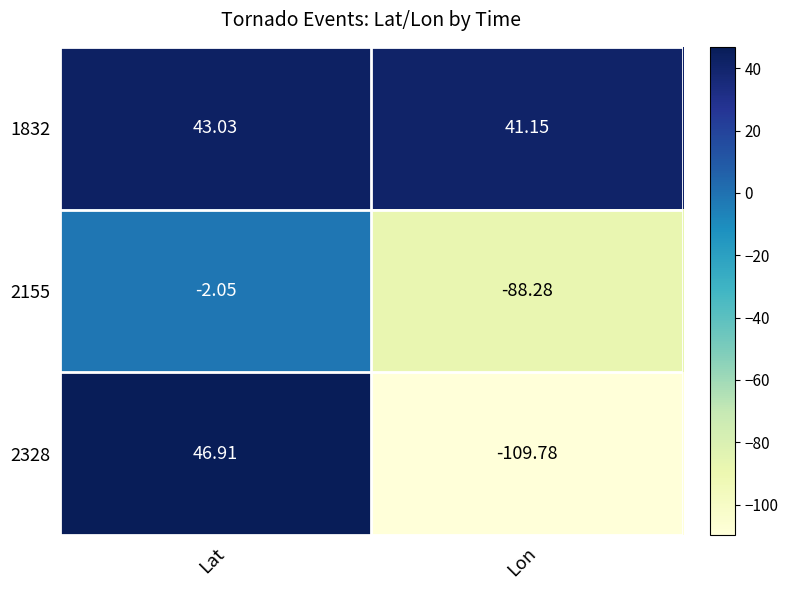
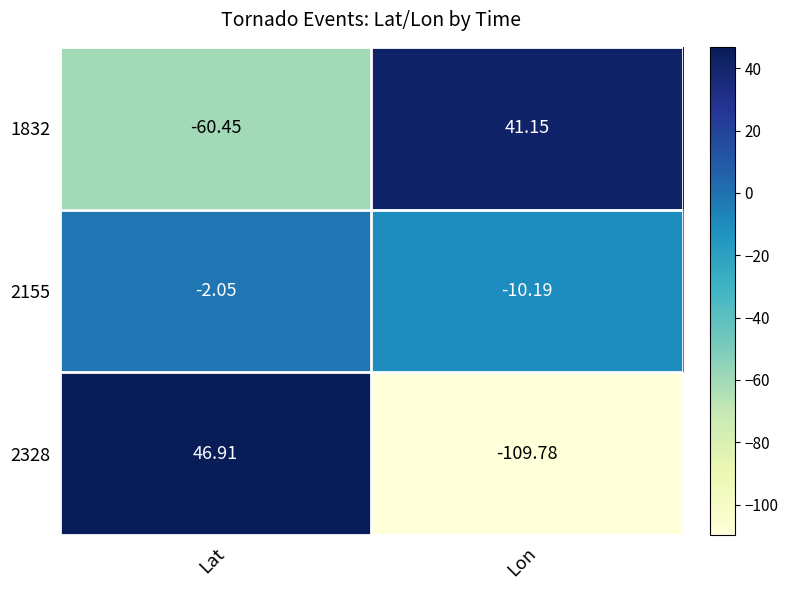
  {
    "1832": {
-     "Lat": 43.03,
+     "Lat": -60.45,
      "Lon": 41.15
    },
    "2155": {
      "Lat": -2.05,
-     "Lon": -88.28
+     "Lon": -10.19
    },
    "2328": {
      "Lat": 46.91,
      "Lon": -109.78
    }
  }
